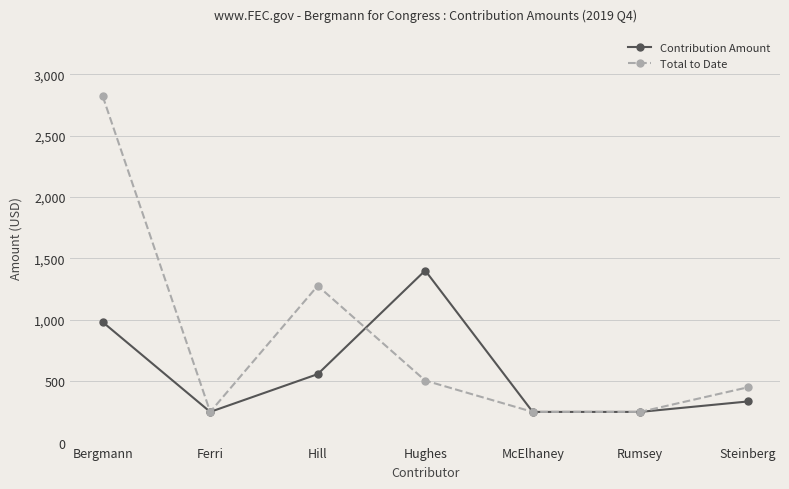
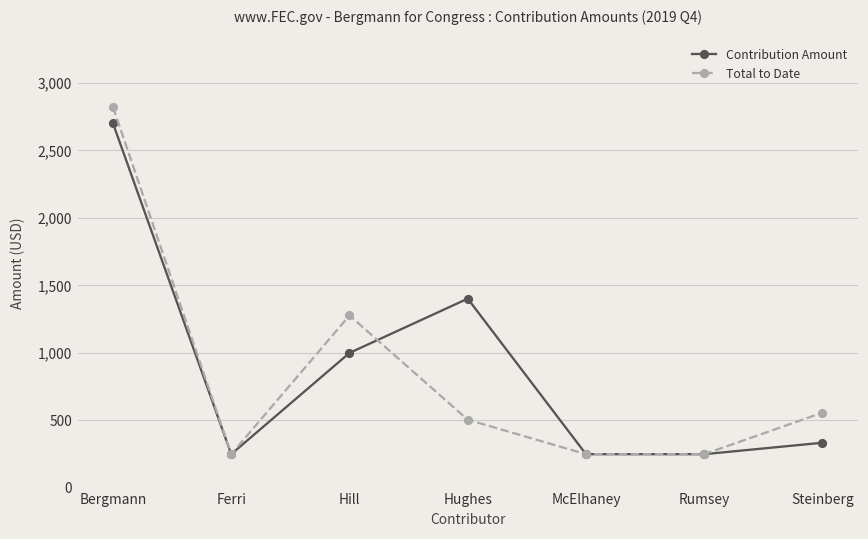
  {
    "Contribution Amount": {
-     "Bergmann": "980",
-     "Hill": "560",
+     "Bergmann": "2,700",
+     "Hill": "1,000",
      "Hughes": "1,400",
      "Steinberg": "330"
    },
    "Total to Date": {
      "Bergmann": "2,820",
      "Hill": "1,280",
      "Hughes": "510",
-     "Steinberg": "450"
+     "Steinberg": "560"
    }
  }
